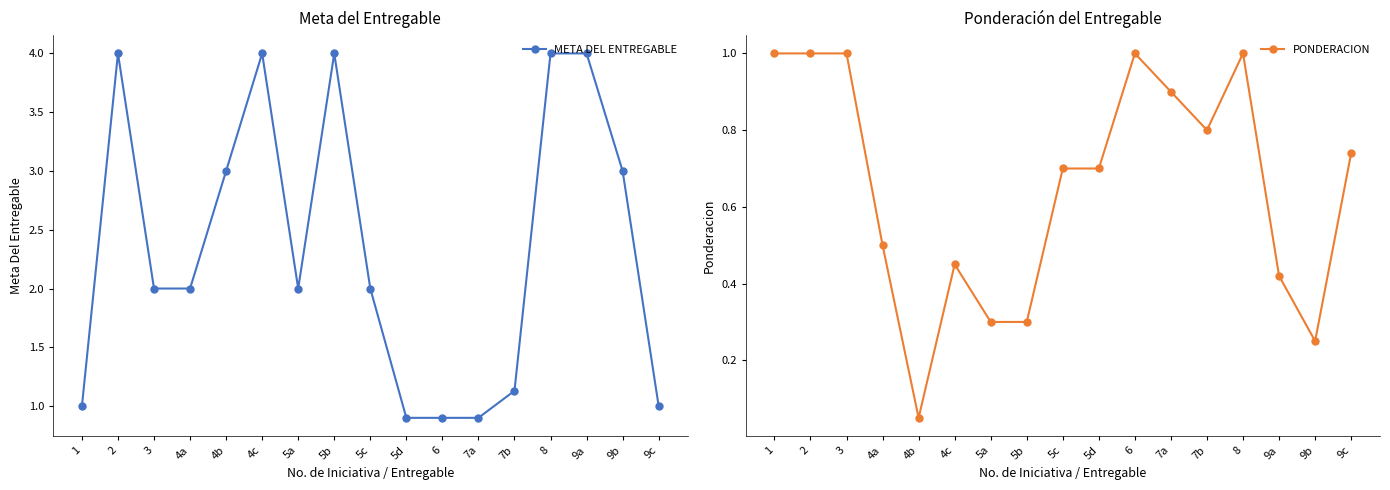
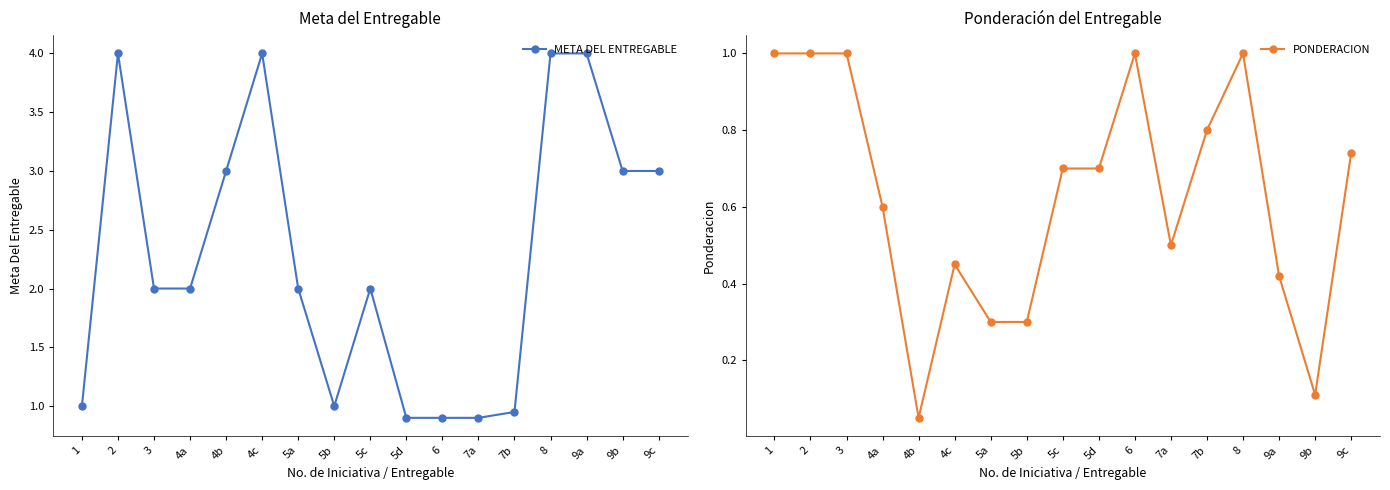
  {
    "Meta del Entregable": {
      "1": 1.00,
      "2": 4.00,
      "3": 2.00,
      "4a": 2.00,
      "4b": 3.00,
      "4c": 4.00,
      "5a": 2.00,
-     "5b": 4,
+     "5b": 1,
      "5c": 2.00,
      "5d": 0.90,
      "6": 0.90,
      "7a": 0.90,
-     "7b": 1.13,
+     "7b": 0.95,
      "8": 4.00,
      "9a": 4.00,
      "9b": 3.00,
-     "9c": 1
+     "9c": 3
    },
    "Ponderación del Entregable": {
      "1": 1.00,
      "2": 1.00,
      "3": 1.00,
-     "4a": 0.5,
+     "4a": 0.6,
      "4b": 0.05,
      "4c": 0.45,
      "5a": 0.30,
      "5b": 0.30,
      "5c": 0.70,
      "5d": 0.70,
      "6": 1.00,
-     "7a": 0.9,
+     "7a": 0.5,
      "7b": 0.80,
      "8": 1.00,
      "9a": 0.42,
-     "9b": 0.25,
+     "9b": 0.11,
      "9c": 0.74
    }
  }
